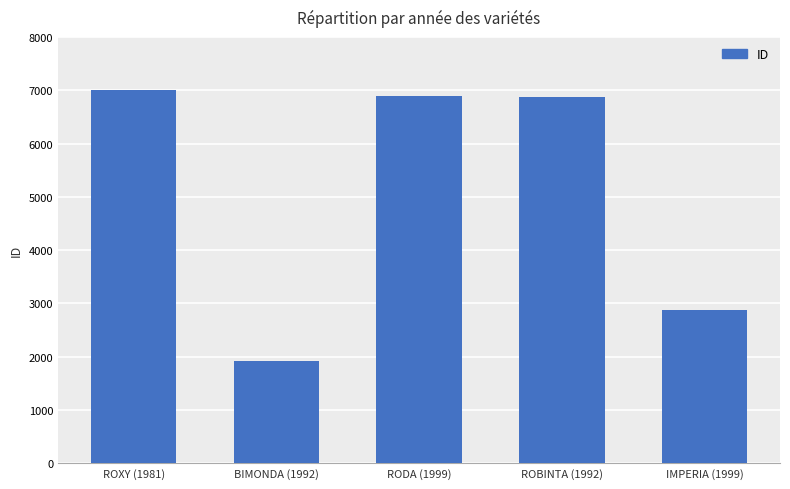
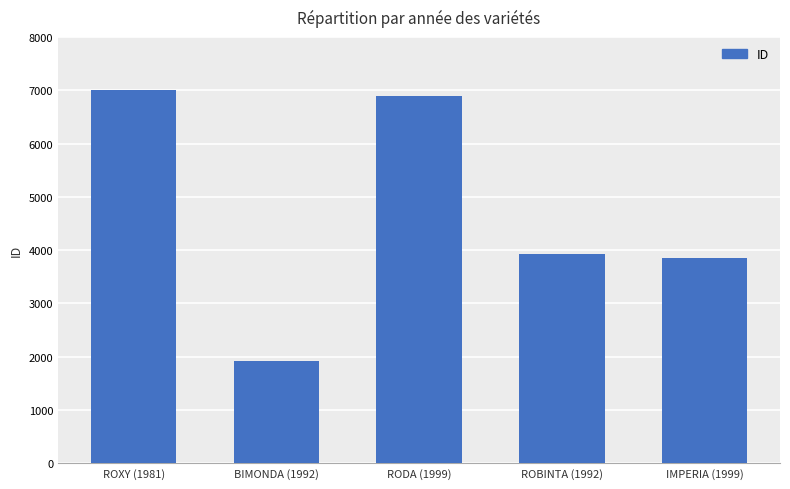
  {
    "ROXY (1981)": 7000,
    "BIMONDA (1992)": 1900,
    "RODA (1999)": 6900,
-   "ROBINTA (1992)": 6900,
-   "IMPERIA (1999)": 2900
+   "ROBINTA (1992)": 3900,
+   "IMPERIA (1999)": 3800
  }
